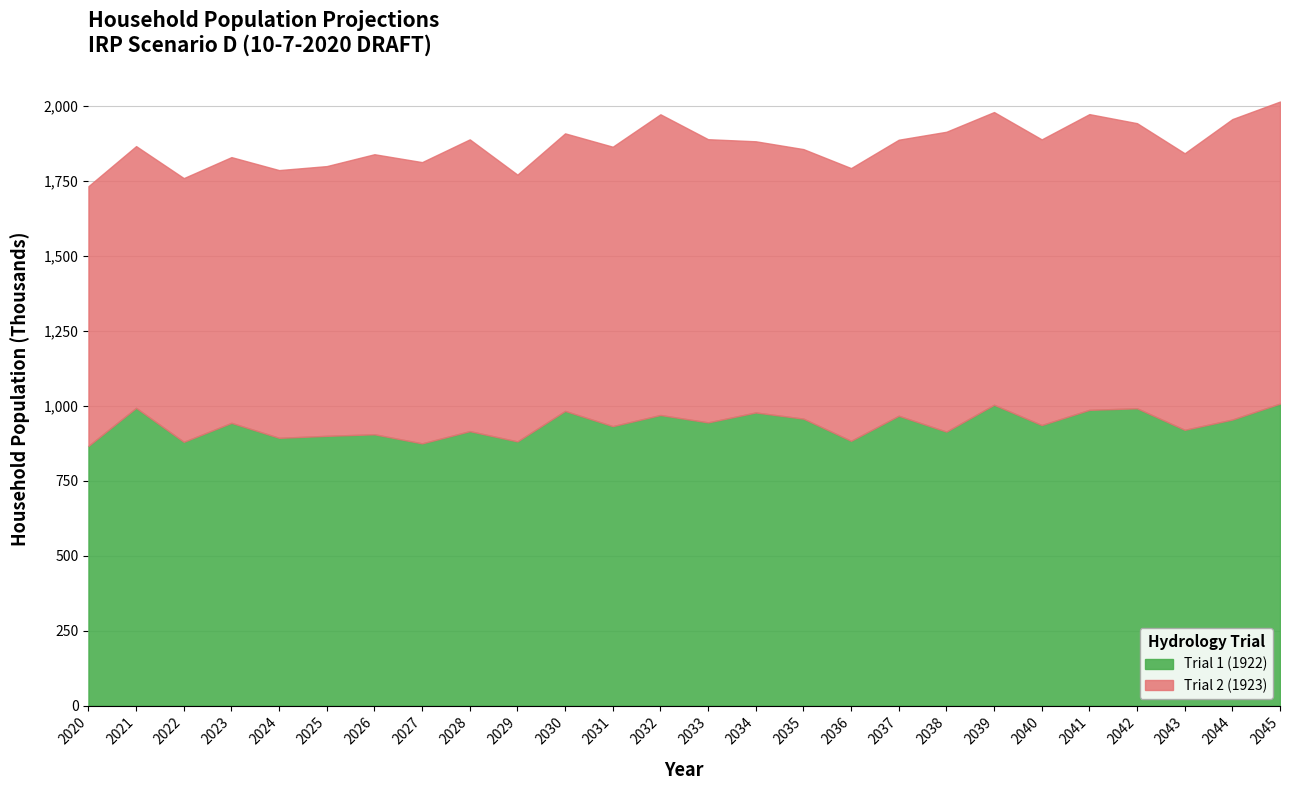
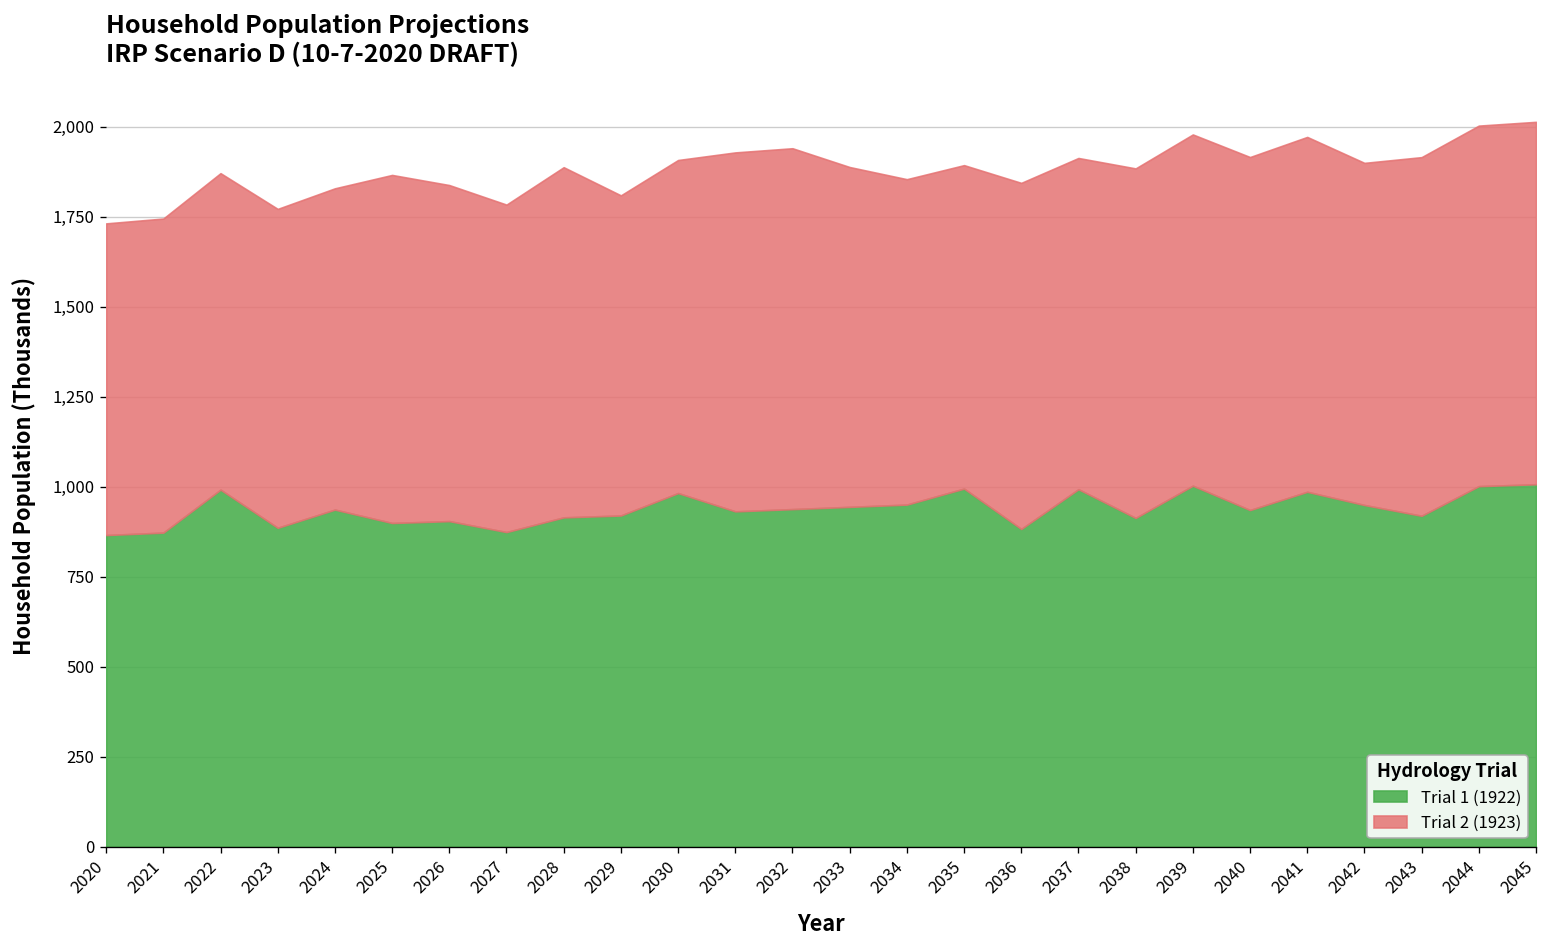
  {
    "Trial 1 (1922)": {
      "2020": "870",
-     "2021": "990",
-     "2022": "880",
-     "2023": "940",
-     "2024": "890",
+     "2021": "870",
+     "2022": "990",
+     "2023": "890",
+     "2024": "940",
      "2025": "900",
      "2026": "900",
      "2027": "870",
      "2028": "920",
-     "2029": "880",
+     "2029": "920",
      "2030": "980",
      "2031": "930",
-     "2032": "970",
+     "2032": "940",
      "2033": "940",
-     "2034": "980",
-     "2035": "960",
+     "2034": "950",
+     "2035": "1,000",
      "2036": "880",
-     "2037": "970",
+     "2037": "990",
      "2038": "910",
      "2039": "1,000",
      "2040": "940",
      "2041": "990",
-     "2042": "990",
+     "2042": "950",
      "2043": "920",
-     "2044": "950",
+     "2044": "1,000",
      "2045": "1,010"
    },
    "Trial 2 (1923)": {
      "2020": "870",
      "2021": "870",
      "2022": "880",
      "2023": "890",
      "2024": "890",
-     "2025": "900",
+     "2025": "970",
      "2026": "930",
-     "2027": "940",
+     "2027": "910",
      "2028": "970",
      "2029": "890",
      "2030": "930",
-     "2031": "930",
+     "2031": "1,000",
      "2032": "1,000",
      "2033": "940",
      "2034": "900",
      "2035": "900",
-     "2036": "910",
+     "2036": "960",
      "2037": "920",
-     "2038": "1,000",
+     "2038": "970",
      "2039": "980",
-     "2040": "950",
+     "2040": "980",
      "2041": "990",
      "2042": "950",
-     "2043": "920",
+     "2043": "1,000",
      "2044": "1,000",
      "2045": "1,010"
    }
  }
